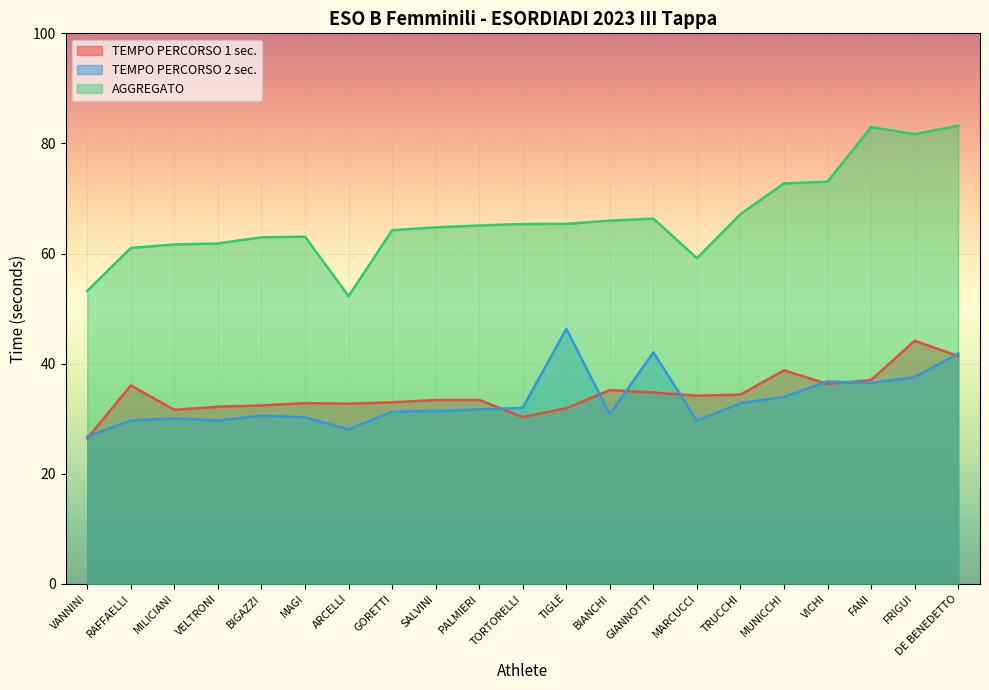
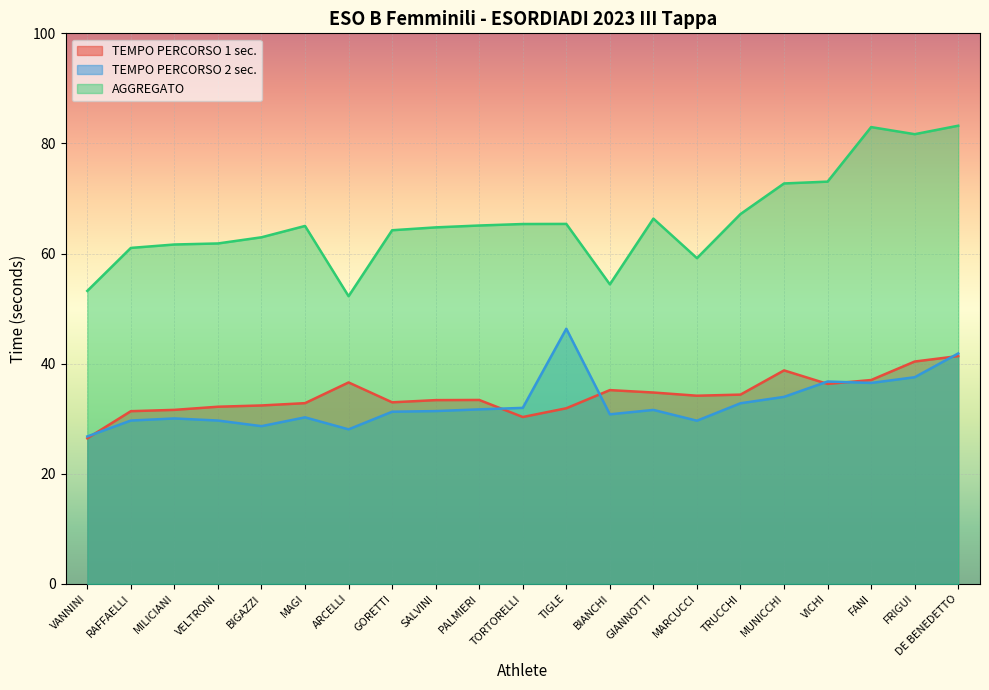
  {
    "TEMPO PERCORSO 1 sec.": {
-     "RAFFAELLI": 36,
+     "RAFFAELLI": 31,
      "MILICIANI": 32,
      "VELTRONI": 32,
      "BIGAZZI": 32,
      "MAGI": 33,
-     "ARCELLI": 33,
+     "ARCELLI": 37,
      "GORETTI": 33,
      "SALVINI": 33,
      "PALMIERI": 33,
      "TORTORELLI": 30,
      "TIGLE": 32,
      "BIANCHI": 35,
      "GIANNOTTI": 35,
      "MARCUCCI": 34,
      "TRUCCHI": 34,
      "MUNICCHI": 39,
      "FANI": 37,
-     "FRIGUI": 44,
+     "FRIGUI": 40,
      "DE BENEDETTO": 41
    },
    "TEMPO PERCORSO 2 sec.": {
      "RAFFAELLI": 30,
      "MILICIANI": 30,
      "VELTRONI": 30,
-     "BIGAZZI": 31,
+     "BIGAZZI": 29,
      "MAGI": 30,
      "ARCELLI": 28,
      "GORETTI": 31,
      "SALVINI": 31,
      "PALMIERI": 32,
      "TORTORELLI": 32,
      "TIGLE": 46,
      "BIANCHI": 31,
-     "GIANNOTTI": 42,
+     "GIANNOTTI": 32,
      "MARCUCCI": 30,
      "TRUCCHI": 33,
      "MUNICCHI": 34,
      "FANI": 36,
      "FRIGUI": 38,
      "DE BENEDETTO": 42
    },
    "AGGREGATO": {
      "VANNINI": 53,
      "RAFFAELLI": 61,
      "MILICIANI": 62,
      "VELTRONI": 62,
      "BIGAZZI": 63,
-     "MAGI": 63,
+     "MAGI": 65,
      "ARCELLI": 52,
      "GORETTI": 64,
      "SALVINI": 65,
      "PALMIERI": 65,
      "TORTORELLI": 65,
      "TIGLE": 65,
-     "BIANCHI": 66,
+     "BIANCHI": 54,
      "GIANNOTTI": 66,
      "MARCUCCI": 59,
      "TRUCCHI": 67,
      "MUNICCHI": 73,
      "VICHI": 73,
      "FANI": 83,
      "FRIGUI": 82,
      "DE BENEDETTO": 83
    }
  }
